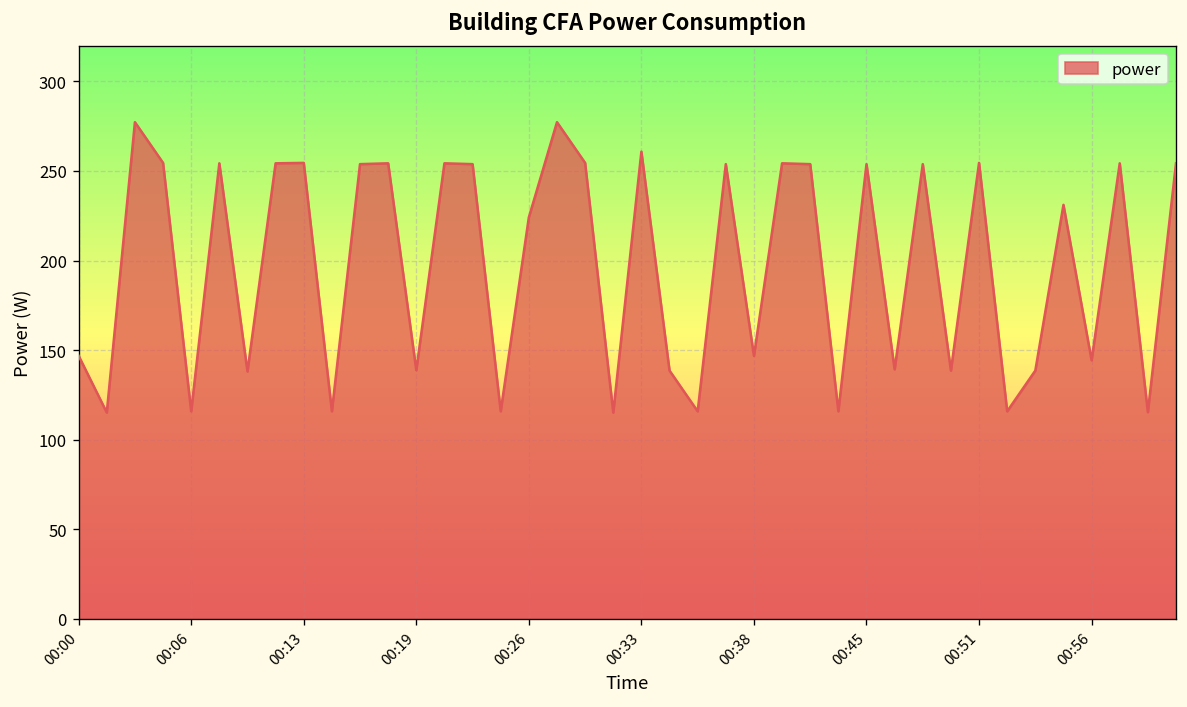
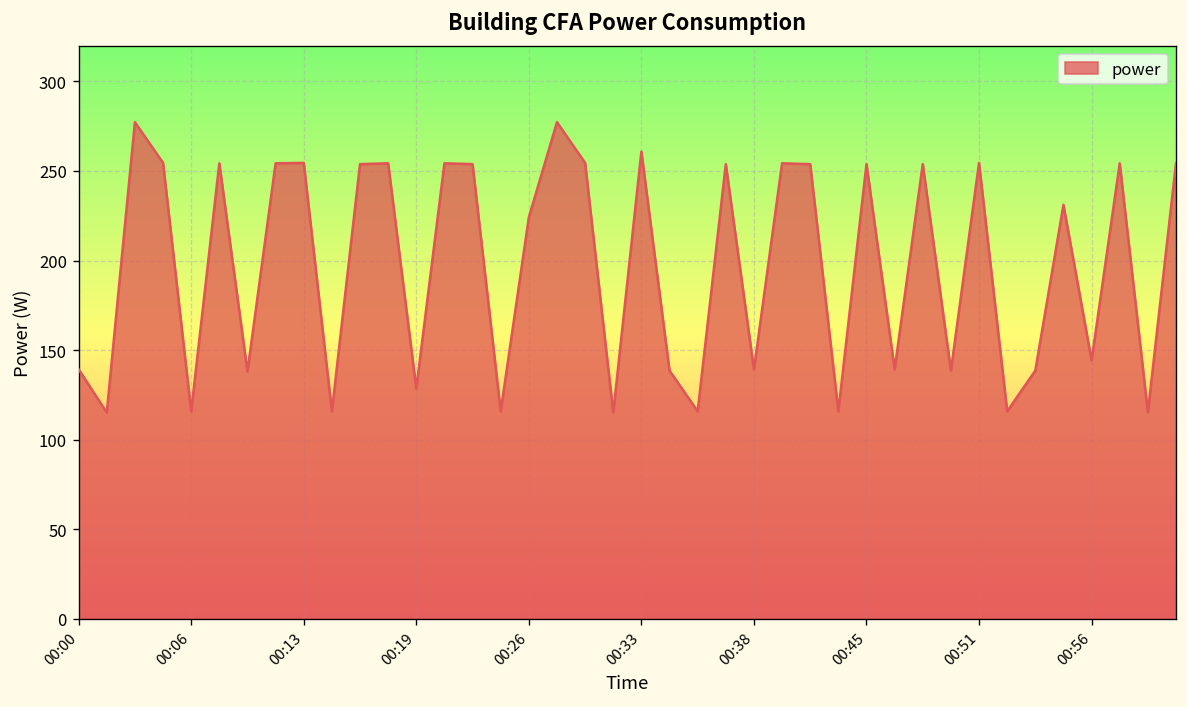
  {
-   "00:00": 147,
+   "00:00": 139,
    "00:06": 116,
    "00:13": 255,
-   "00:19": 139,
+   "00:19": 128,
    "00:26": 224,
    "00:33": 261,
-   "00:38": 147,
+   "00:38": 139,
    "00:45": 254,
    "00:51": 255,
    "00:56": 144
  }
